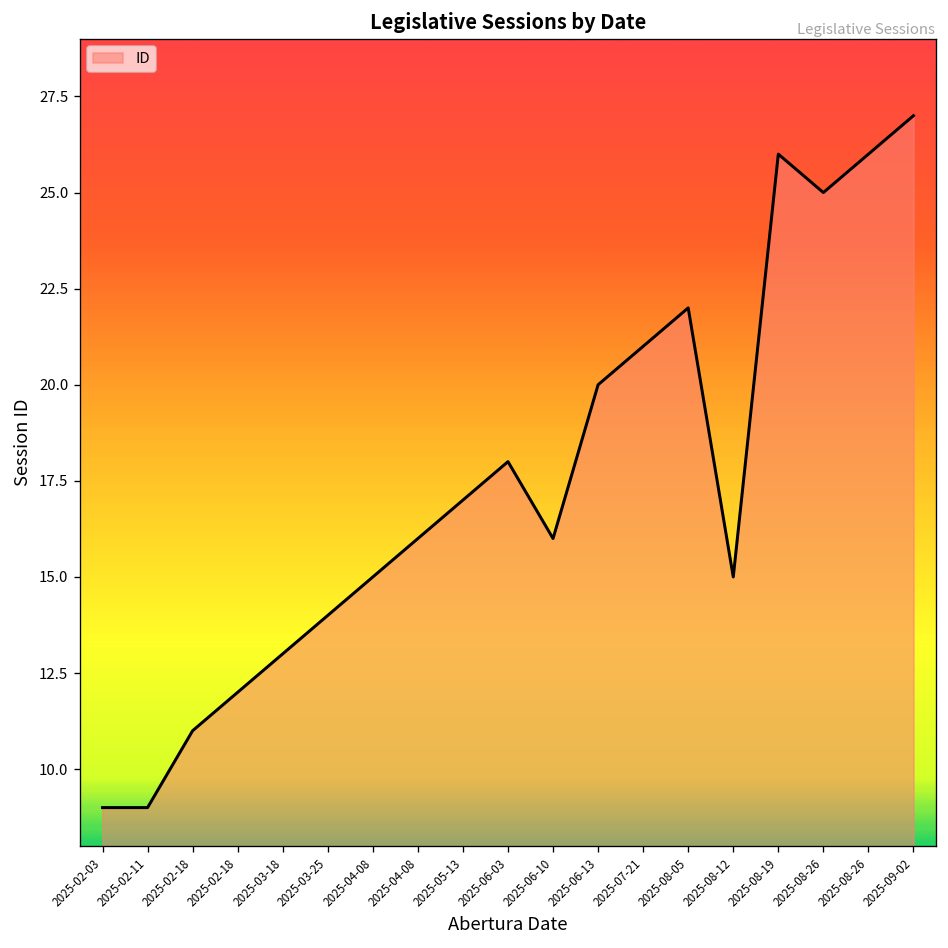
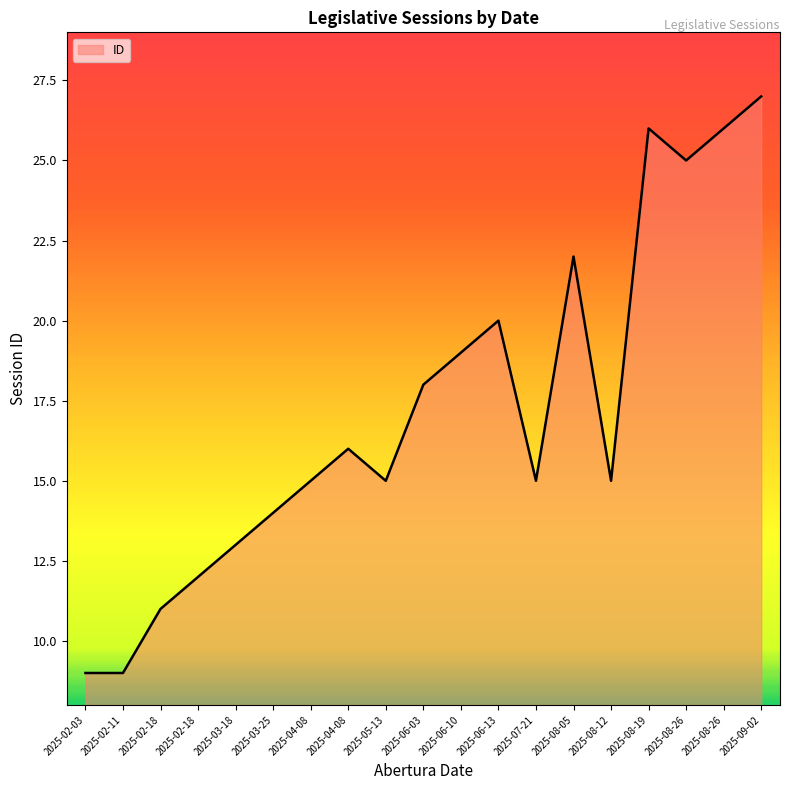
  {
    "2025-02-03": 9,
    "2025-02-11": 9,
    "2025-03-18": 13,
    "2025-03-25": 14,
-   "2025-05-13": 17,
+   "2025-05-13": 15,
    "2025-06-03": 18,
-   "2025-06-10": 16,
+   "2025-06-10": 19,
    "2025-06-13": 20,
-   "2025-07-21": 21,
+   "2025-07-21": 15,
    "2025-08-05": 22,
    "2025-08-12": 15,
    "2025-08-19": 26,
    "2025-09-02": 27
  }
